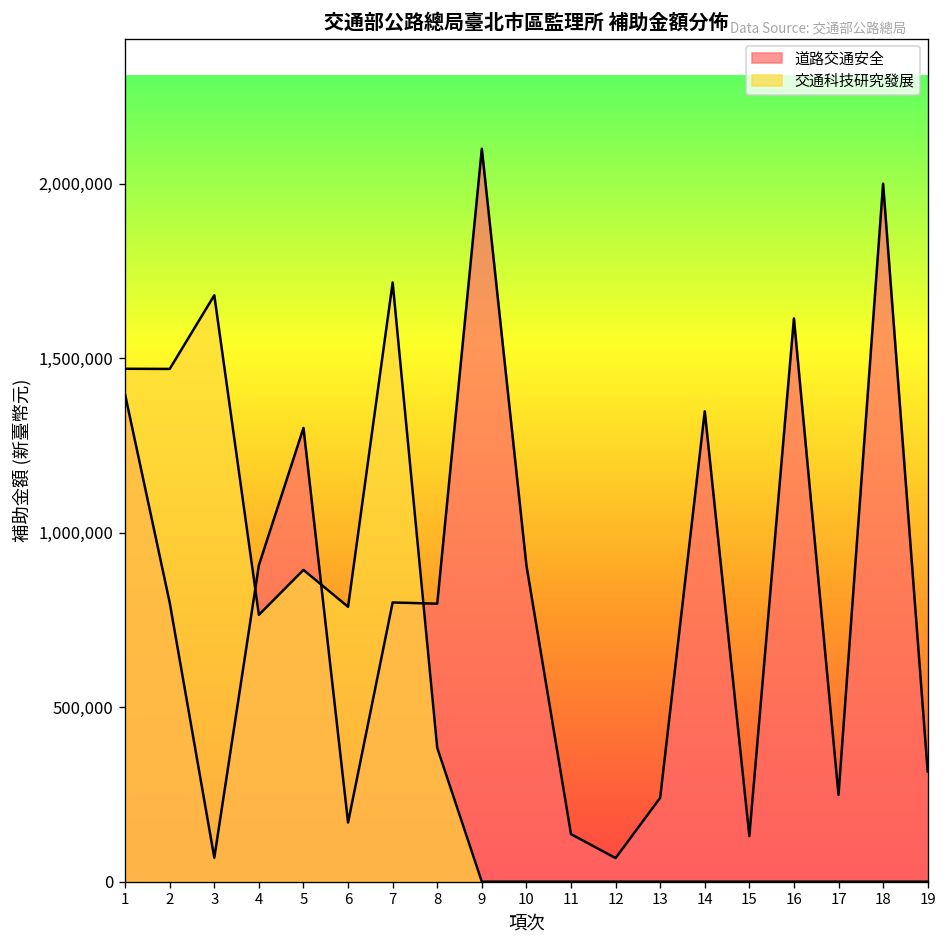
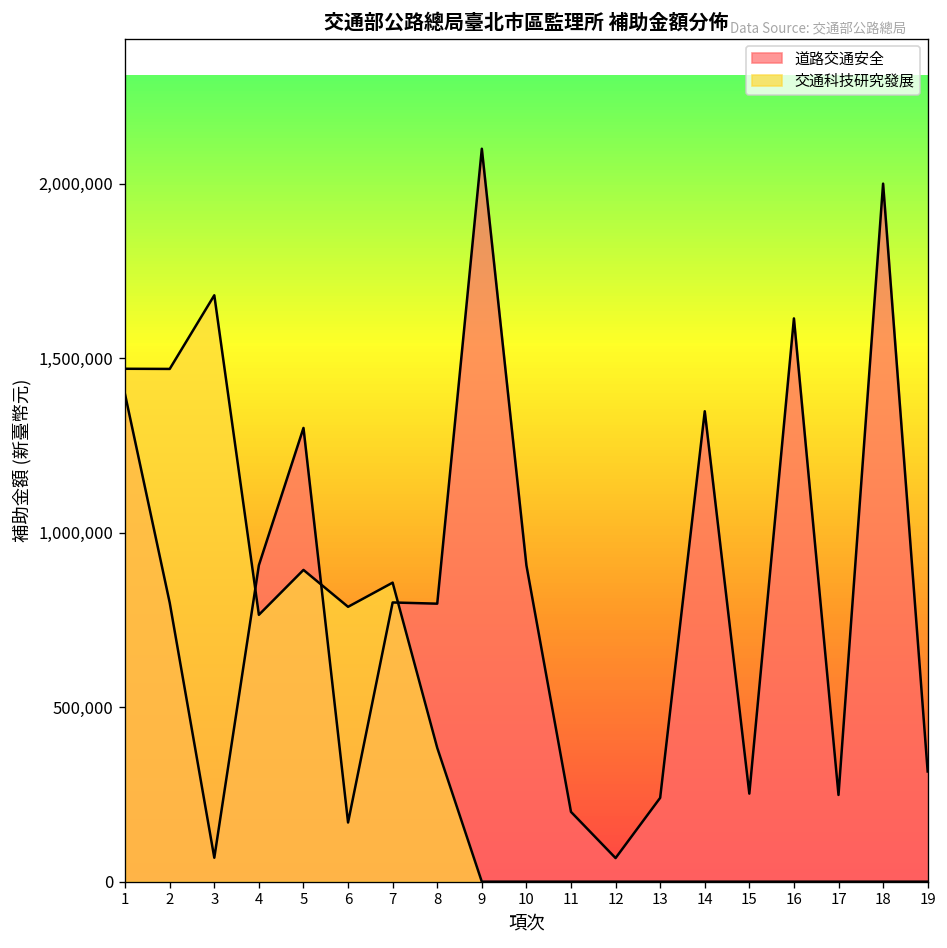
  {
    "道路交通安全": {
      "1": "1,400,000",
      "2": "800,000",
      "3": "70,000",
      "4": "910,000",
      "5": "1,300,000",
      "6": "170,000",
      "7": "800,000",
      "8": "800,000",
      "9": "2,100,000",
      "10": "910,000",
-     "11": "140,000",
+     "11": "200,000",
      "12": "70,000",
      "13": "240,000",
      "14": "1,350,000",
-     "15": "130,000",
+     "15": "250,000",
      "16": "1,610,000",
      "17": "250,000",
      "18": "2,000,000",
      "19": "320,000"
    },
    "交通科技研究發展": {
      "1": "1,470,000",
      "2": "1,470,000",
      "3": "1,680,000",
      "4": "760,000",
      "5": "890,000",
      "6": "790,000",
-     "7": "1,720,000",
+     "7": "860,000",
      "8": "380,000",
      "9": "0",
      "10": "0",
      "11": "0",
      "12": "0",
      "13": "0",
      "14": "0",
      "15": "0",
      "16": "0",
      "17": "0",
      "18": "0",
      "19": "0"
    }
  }
